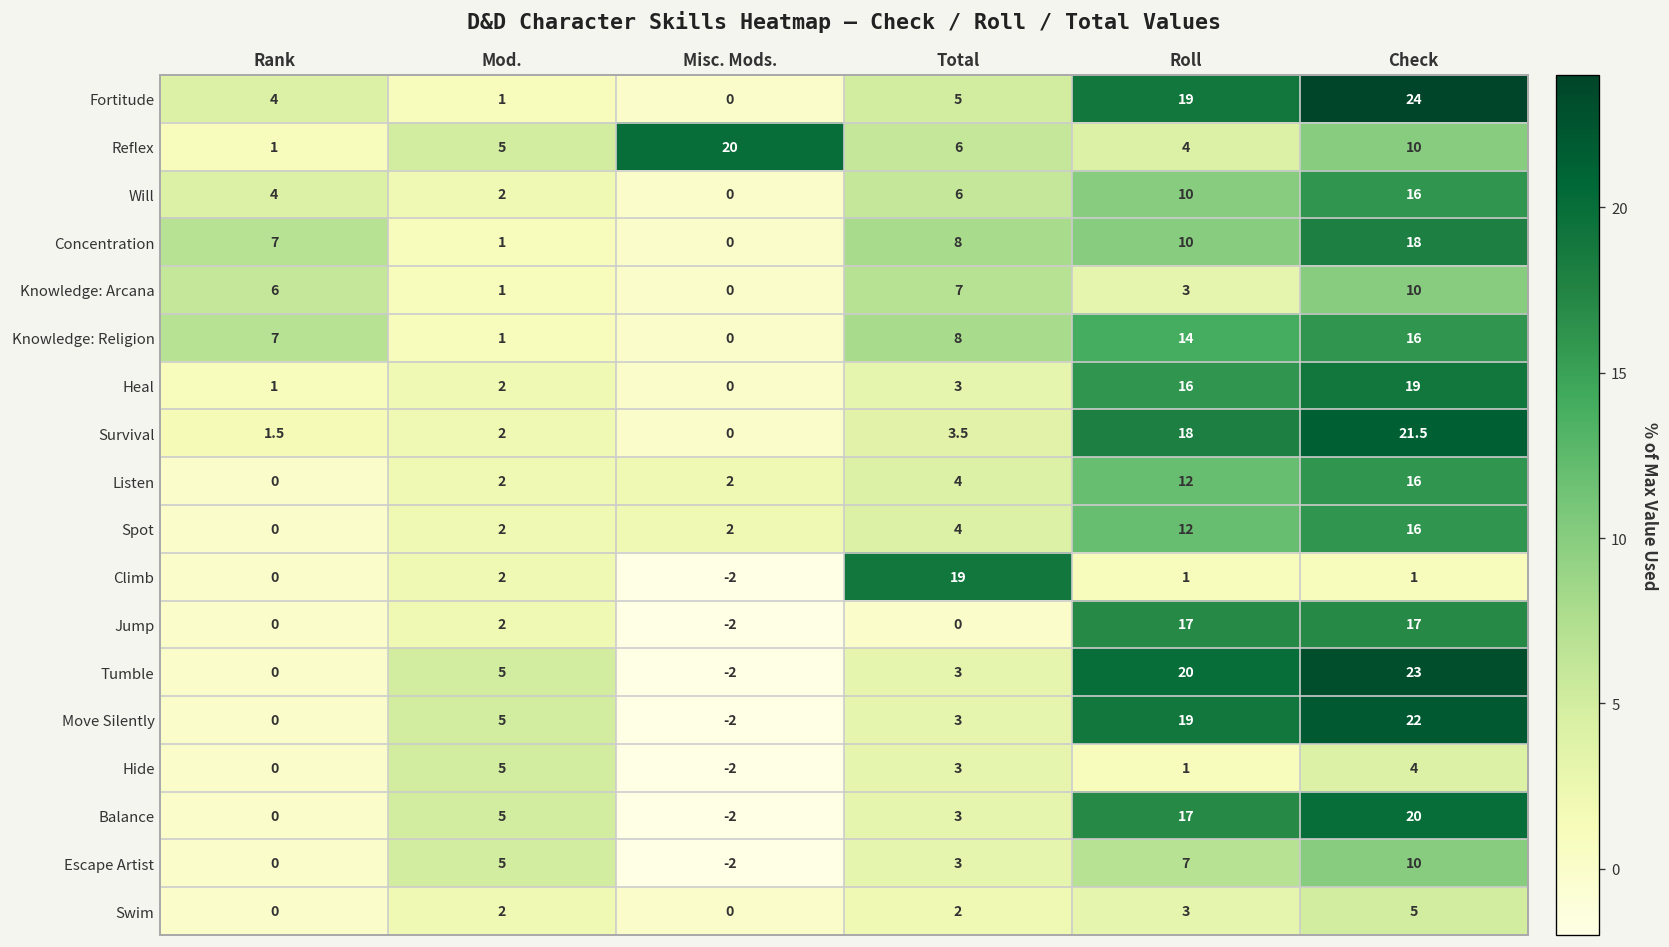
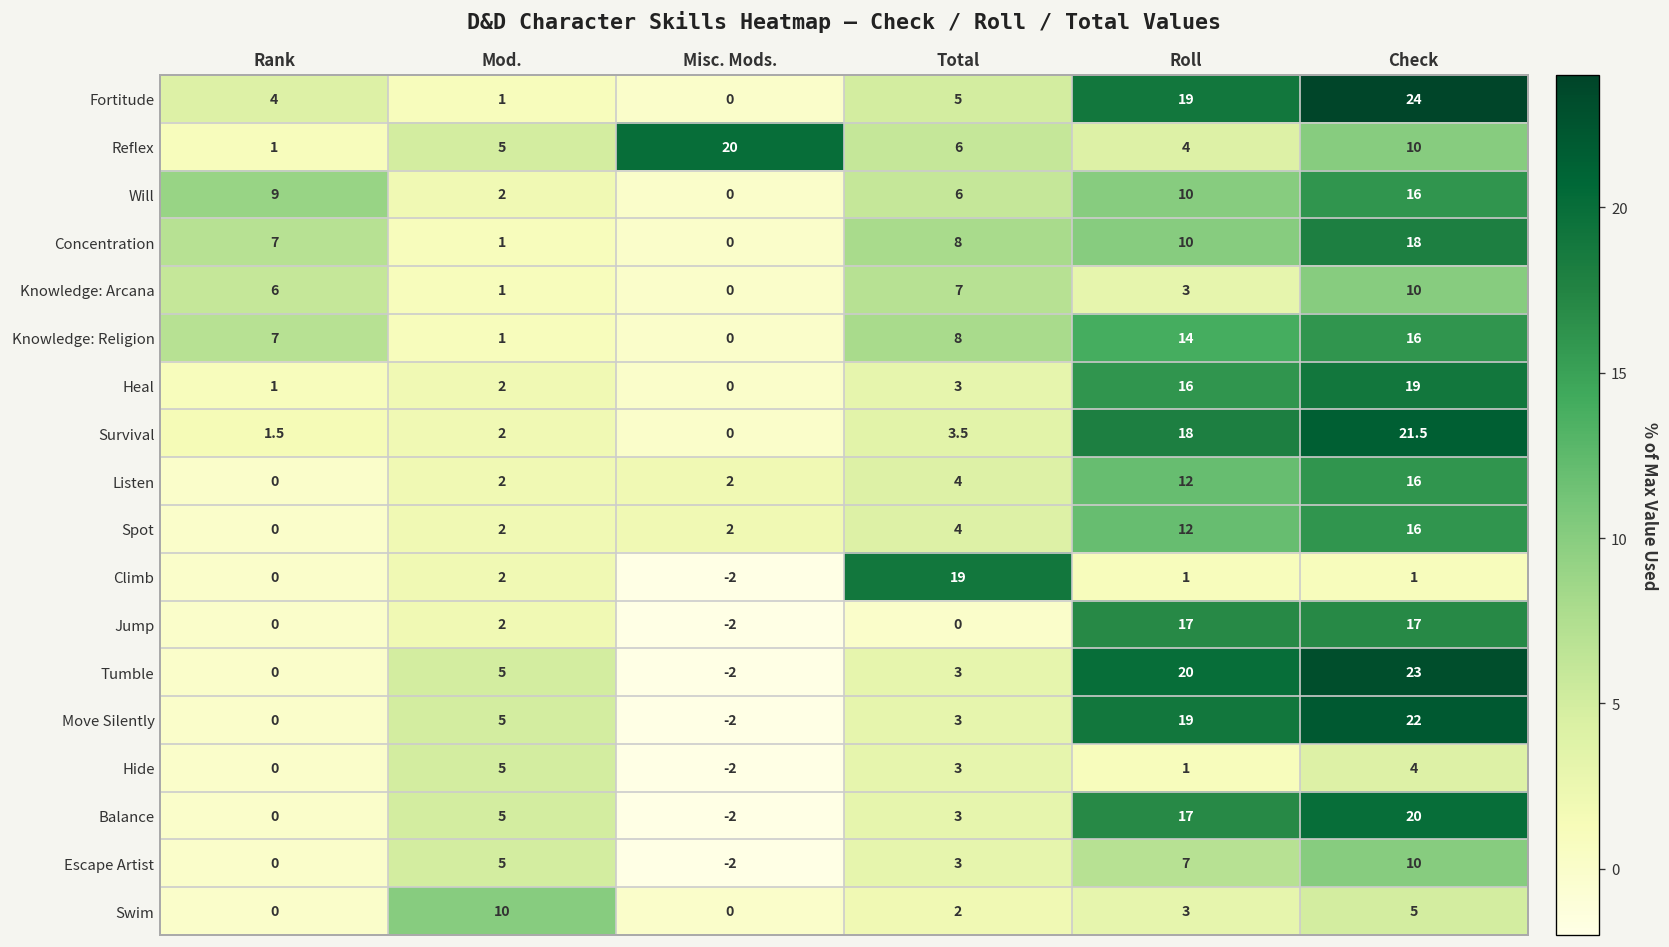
  {
    "Fortitude": {
      "Rank": 4,
      "Mod.": 1,
      "Misc. Mods.": 0,
      "Total": 5,
      "Roll": 19,
      "Check": 24
    },
    "Reflex": {
      "Rank": 1,
      "Mod.": 5,
      "Misc. Mods.": 20,
      "Total": 6,
      "Roll": 4,
      "Check": 10
    },
    "Will": {
-     "Rank": 4,
+     "Rank": 9,
      "Mod.": 2,
      "Misc. Mods.": 0,
      "Total": 6,
      "Roll": 10,
      "Check": 16
    },
    "Concentration": {
      "Rank": 7,
      "Mod.": 1,
      "Misc. Mods.": 0,
      "Total": 8,
      "Roll": 10,
      "Check": 18
    },
    "Knowledge: Arcana": {
      "Rank": 6,
      "Mod.": 1,
      "Misc. Mods.": 0,
      "Total": 7,
      "Roll": 3,
      "Check": 10
    },
    "Knowledge: Religion": {
      "Rank": 7,
      "Mod.": 1,
      "Misc. Mods.": 0,
      "Total": 8,
      "Roll": 14,
      "Check": 16
    },
    "Heal": {
      "Rank": 1,
      "Mod.": 2,
      "Misc. Mods.": 0,
      "Total": 3,
      "Roll": 16,
      "Check": 19
    },
    "Survival": {
      "Rank": 1.5,
      "Mod.": 2,
      "Misc. Mods.": 0,
      "Total": 3.5,
      "Roll": 18,
      "Check": 21.5
    },
    "Listen": {
      "Rank": 0,
      "Mod.": 2,
      "Misc. Mods.": 2,
      "Total": 4,
      "Roll": 12,
      "Check": 16
    },
    "Spot": {
      "Rank": 0,
      "Mod.": 2,
      "Misc. Mods.": 2,
      "Total": 4,
      "Roll": 12,
      "Check": 16
    },
    "Climb": {
      "Rank": 0,
      "Mod.": 2,
      "Misc. Mods.": -2,
      "Total": 19,
      "Roll": 1,
      "Check": 1
    },
    "Jump": {
      "Rank": 0,
      "Mod.": 2,
      "Misc. Mods.": -2,
      "Total": 0,
      "Roll": 17,
      "Check": 17
    },
    "Tumble": {
      "Rank": 0,
      "Mod.": 5,
      "Misc. Mods.": -2,
      "Total": 3,
      "Roll": 20,
      "Check": 23
    },
    "Move Silently": {
      "Rank": 0,
      "Mod.": 5,
      "Misc. Mods.": -2,
      "Total": 3,
      "Roll": 19,
      "Check": 22
    },
    "Hide": {
      "Rank": 0,
      "Mod.": 5,
      "Misc. Mods.": -2,
      "Total": 3,
      "Roll": 1,
      "Check": 4
    },
    "Balance": {
      "Rank": 0,
      "Mod.": 5,
      "Misc. Mods.": -2,
      "Total": 3,
      "Roll": 17,
      "Check": 20
    },
    "Escape Artist": {
      "Rank": 0,
      "Mod.": 5,
      "Misc. Mods.": -2,
      "Total": 3,
      "Roll": 7,
      "Check": 10
    },
    "Swim": {
      "Rank": 0,
-     "Mod.": 2,
+     "Mod.": 10,
      "Misc. Mods.": 0,
      "Total": 2,
      "Roll": 3,
      "Check": 5
    }
  }
